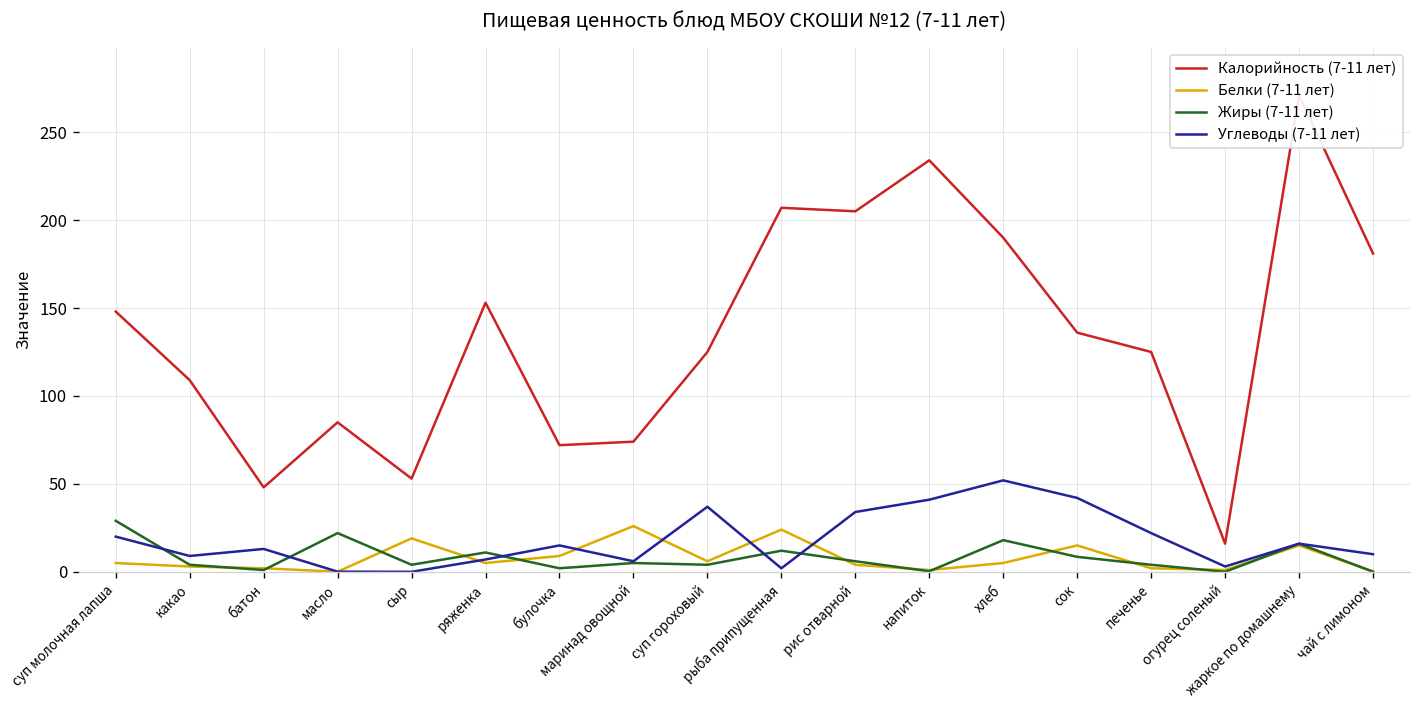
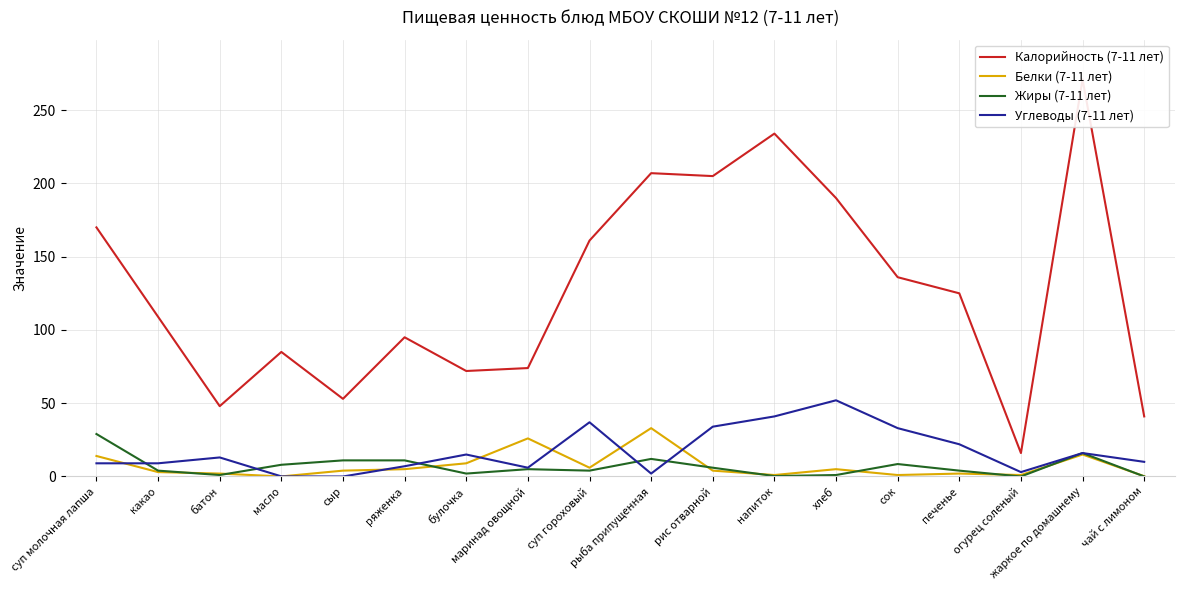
  {
    "Калорийность (7-11 лет)": {
-     "суп молочная лапша": 148,
+     "суп молочная лапша": 170,
      "какао": 109,
      "батон": 48,
      "масло": 85,
      "сыр": 53,
-     "ряженка": 153,
+     "ряженка": 95,
      "булочка": 72,
      "маринад овощной": 74,
-     "суп гороховый": 125,
+     "суп гороховый": 161,
      "рыба припущенная": 207,
      "рис отварной": 205,
      "напиток": 234,
      "хлеб": 190,
      "сок": 136,
      "печенье": 125,
      "огурец соленый": 16,
-     "чай с лимоном": 181
+     "чай с лимоном": 41
    },
    "Белки (7-11 лет)": {
-     "суп молочная лапша": 5,
-     "сыр": 19,
+     "суп молочная лапша": 14,
+     "сыр": 4,
      "ряженка": 5,
      "булочка": 9,
      "маринад овощной": 26,
      "суп гороховый": 6,
-     "рыба припущенная": 24,
+     "рыба припущенная": 33,
      "рис отварной": 4,
      "хлеб": 5,
-     "сок": 15,
+     "сок": 1,
      "печенье": 2
    },
    "Жиры (7-11 лет)": {
      "суп молочная лапша": 29,
-     "масло": 22,
-     "сыр": 4,
+     "масло": 8,
+     "сыр": 11,
      "ряженка": 11,
      "булочка": 2,
      "суп гороховый": 4,
      "рыба припущенная": 12,
      "рис отварной": 6,
-     "хлеб": 18,
+     "хлеб": 1,
      "сок": 9,
      "печенье": 4
    },
    "Углеводы (7-11 лет)": {
-     "суп молочная лапша": 20,
+     "суп молочная лапша": 9,
      "какао": 9,
      "батон": 13,
      "сыр": 0,
      "ряженка": 7,
      "булочка": 15,
      "суп гороховый": 37,
      "рыба припущенная": 2,
      "рис отварной": 34,
      "напиток": 41,
      "хлеб": 52,
-     "сок": 42,
+     "сок": 33,
      "печенье": 22,
      "огурец соленый": 3,
      "чай с лимоном": 10
    }
  }
